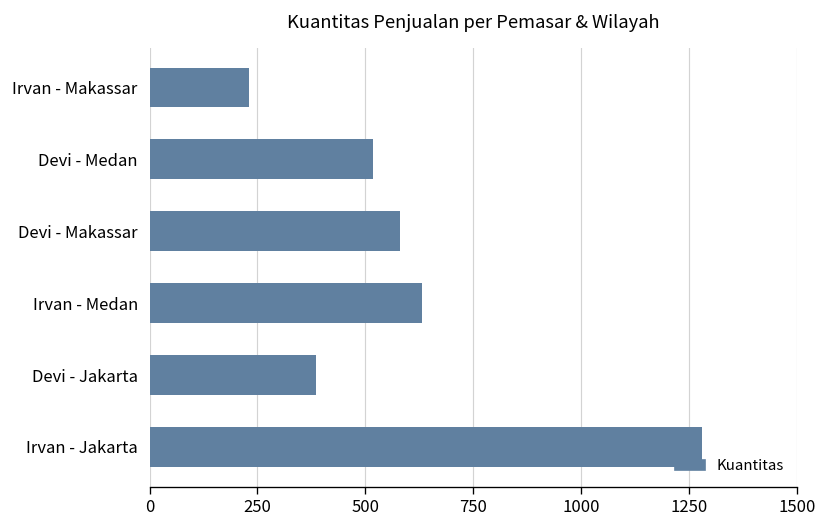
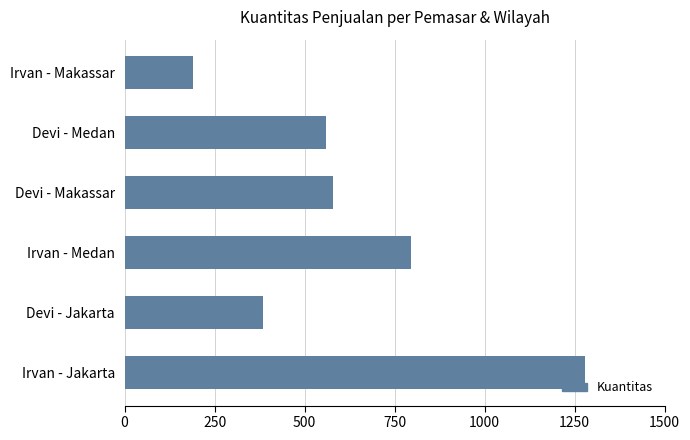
  {
-   "Irvan - Makassar": 230,
-   "Devi - Medan": 520,
+   "Irvan - Makassar": 190,
+   "Devi - Medan": 560,
    "Devi - Makassar": 580,
-   "Irvan - Medan": 630,
+   "Irvan - Medan": 800,
    "Devi - Jakarta": 390,
    "Irvan - Jakarta": 1280
  }
